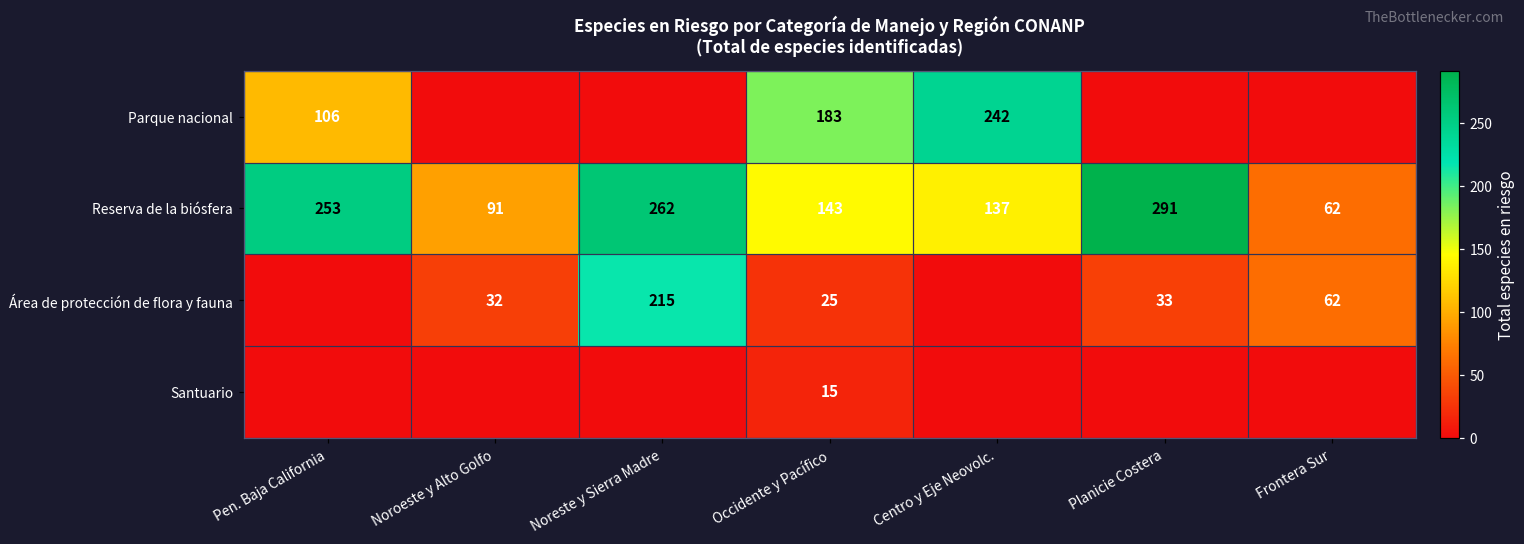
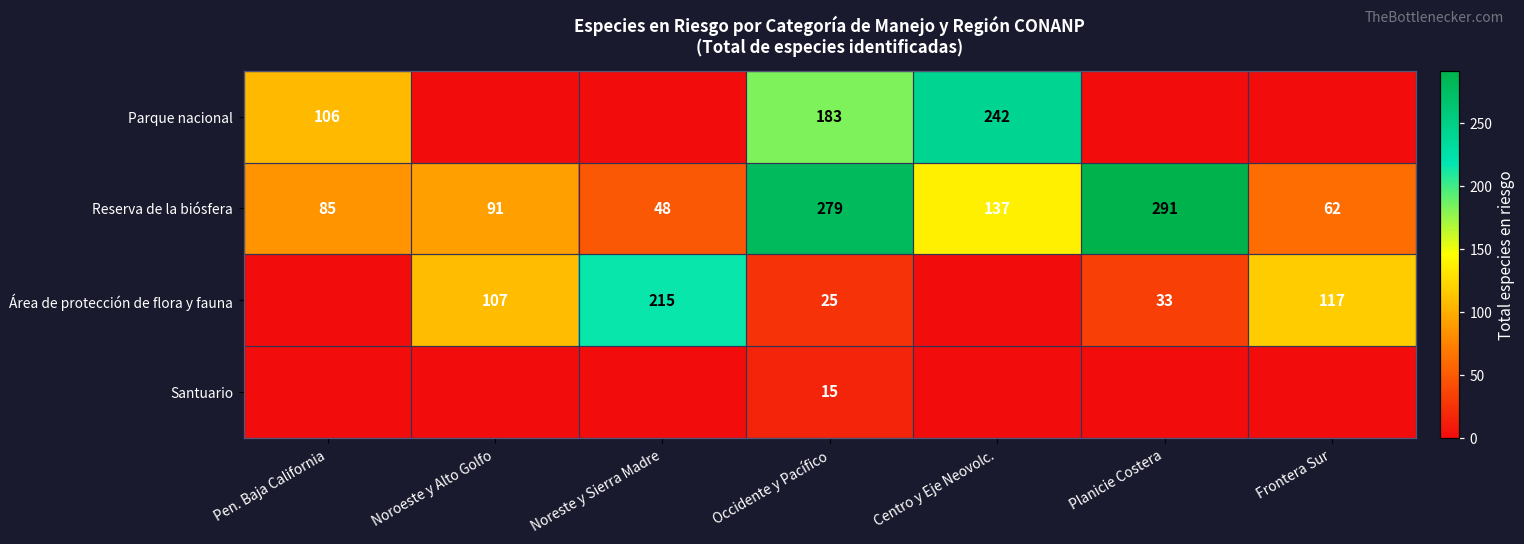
  {
    "Parque nacional": {
      "Pen. Baja California": 106,
      "Occidente y Pacífico": 183,
      "Centro y Eje Neovolc.": 242
    },
    "Reserva de la biósfera": {
-     "Pen. Baja California": 253,
+     "Pen. Baja California": 85,
      "Noroeste y Alto Golfo": 91,
-     "Noreste y Sierra Madre": 262,
-     "Occidente y Pacífico": 143,
+     "Noreste y Sierra Madre": 48,
+     "Occidente y Pacífico": 279,
      "Centro y Eje Neovolc.": 137,
      "Planicie Costera": 291,
      "Frontera Sur": 62
    },
    "Área de protección de flora y fauna": {
-     "Noroeste y Alto Golfo": 32,
+     "Noroeste y Alto Golfo": 107,
      "Noreste y Sierra Madre": 215,
      "Occidente y Pacífico": 25,
      "Planicie Costera": 33,
-     "Frontera Sur": 62
+     "Frontera Sur": 117
    },
    "Santuario": {
      "Occidente y Pacífico": 15
    }
  }
